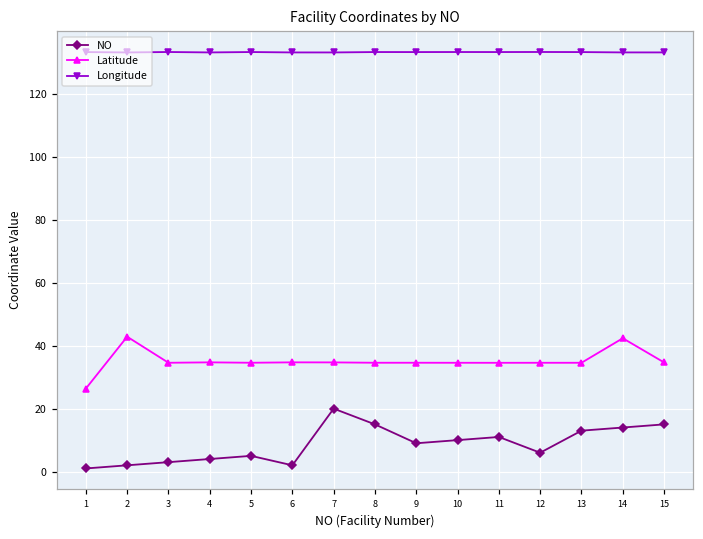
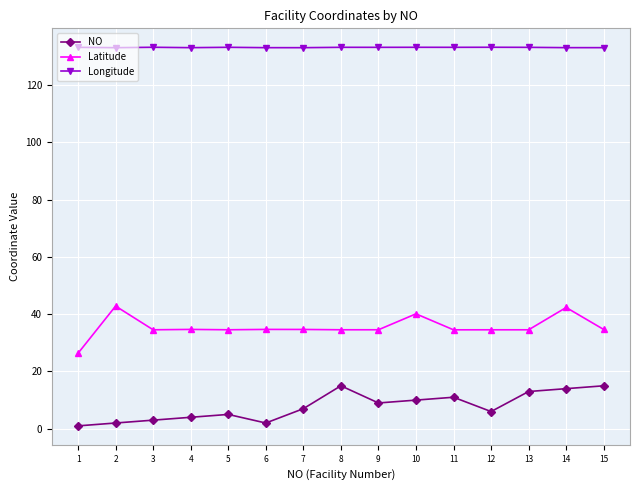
  {
    "NO": {
      "1": 1,
      "2": 2,
      "3": 3,
      "4": 4,
      "5": 5,
      "6": 2,
-     "7": 20,
+     "7": 7,
      "8": 15,
      "9": 9,
      "10": 10,
      "11": 11,
      "12": 6,
      "13": 13,
      "14": 14,
      "15": 15
    },
    "Latitude": {
      "1": 26,
      "2": 43,
      "3": 35,
      "4": 35,
      "5": 35,
      "6": 35,
      "7": 35,
      "8": 35,
      "9": 35,
-     "10": 35,
+     "10": 40,
      "11": 35,
      "12": 35,
      "13": 35,
      "14": 42,
      "15": 35
    },
    "Longitude": {
      "3": 133,
      "4": 133,
      "5": 133,
      "6": 133,
      "7": 133,
      "8": 133,
      "9": 133,
      "10": 133,
      "11": 133,
      "12": 133,
      "13": 133,
      "14": 133,
      "15": 133
    }
  }
